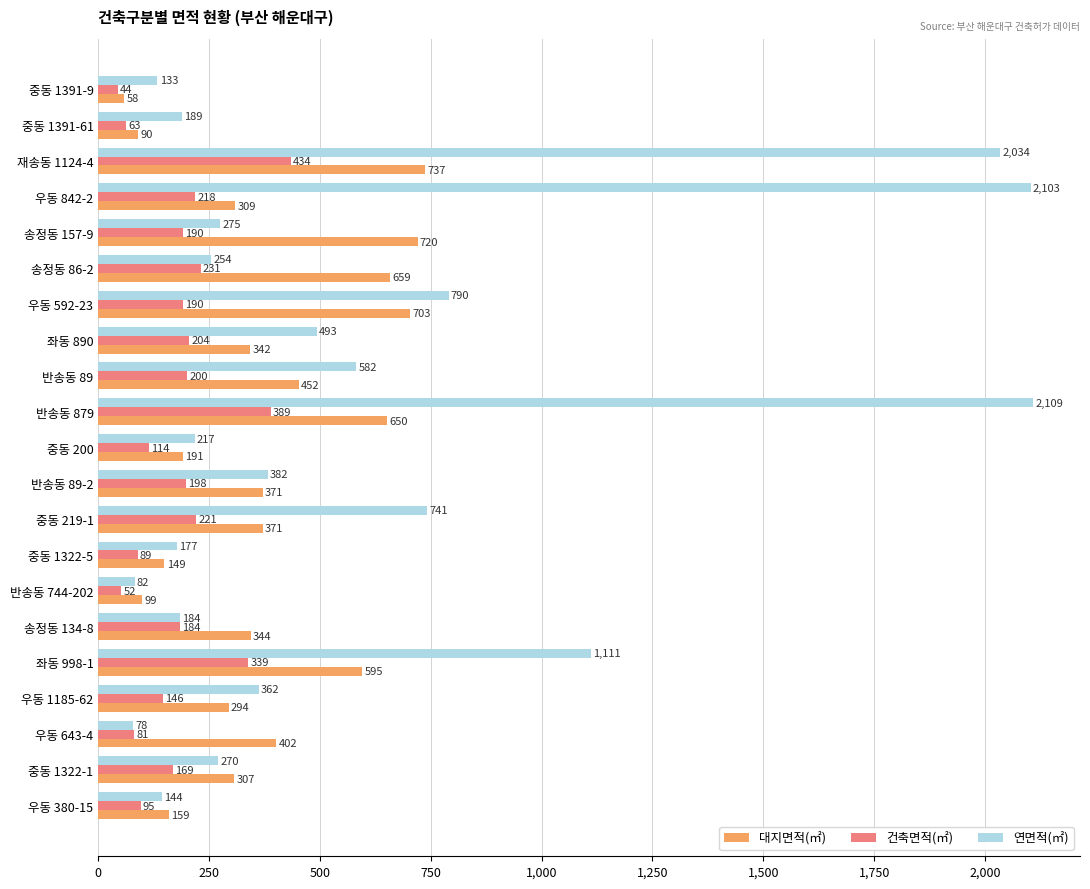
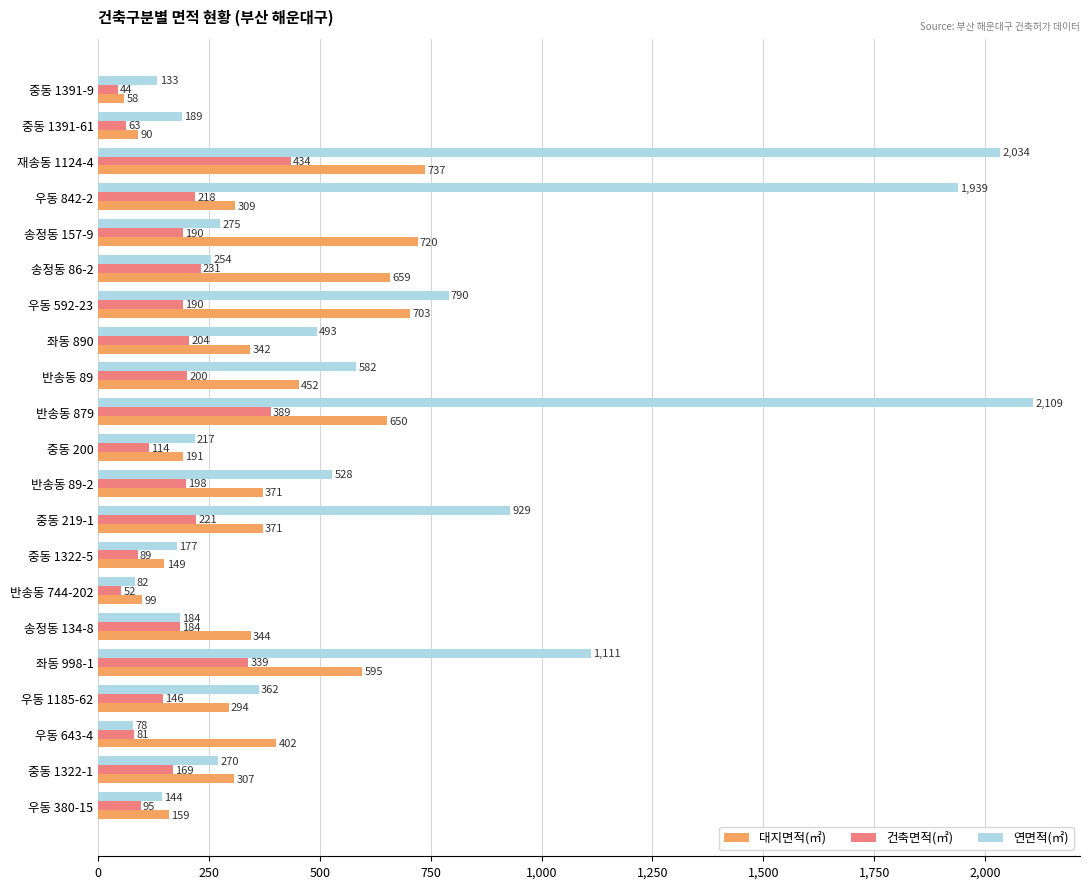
  {
    "연면적(㎡)": {
      "중동 1391-9": "133",
      "중동 1391-61": "189",
      "재송동 1124-4": "2,034",
-     "우동 842-2": "2,103",
+     "우동 842-2": "1,939",
      "송정동 157-9": "275",
      "송정동 86-2": "254",
      "우동 592-23": "790",
      "좌동 890": "493",
      "반송동 89": "582",
      "반송동 879": "2,109",
      "중동 200": "217",
-     "반송동 89-2": "382",
-     "중동 219-1": "741",
+     "반송동 89-2": "528",
+     "중동 219-1": "929",
      "중동 1322-5": "177",
      "반송동 744-202": "82",
      "송정동 134-8": "184",
      "좌동 998-1": "1,111",
      "우동 1185-62": "362",
      "우동 643-4": "78",
      "중동 1322-1": "270",
      "우동 380-15": "144"
    }
  }
